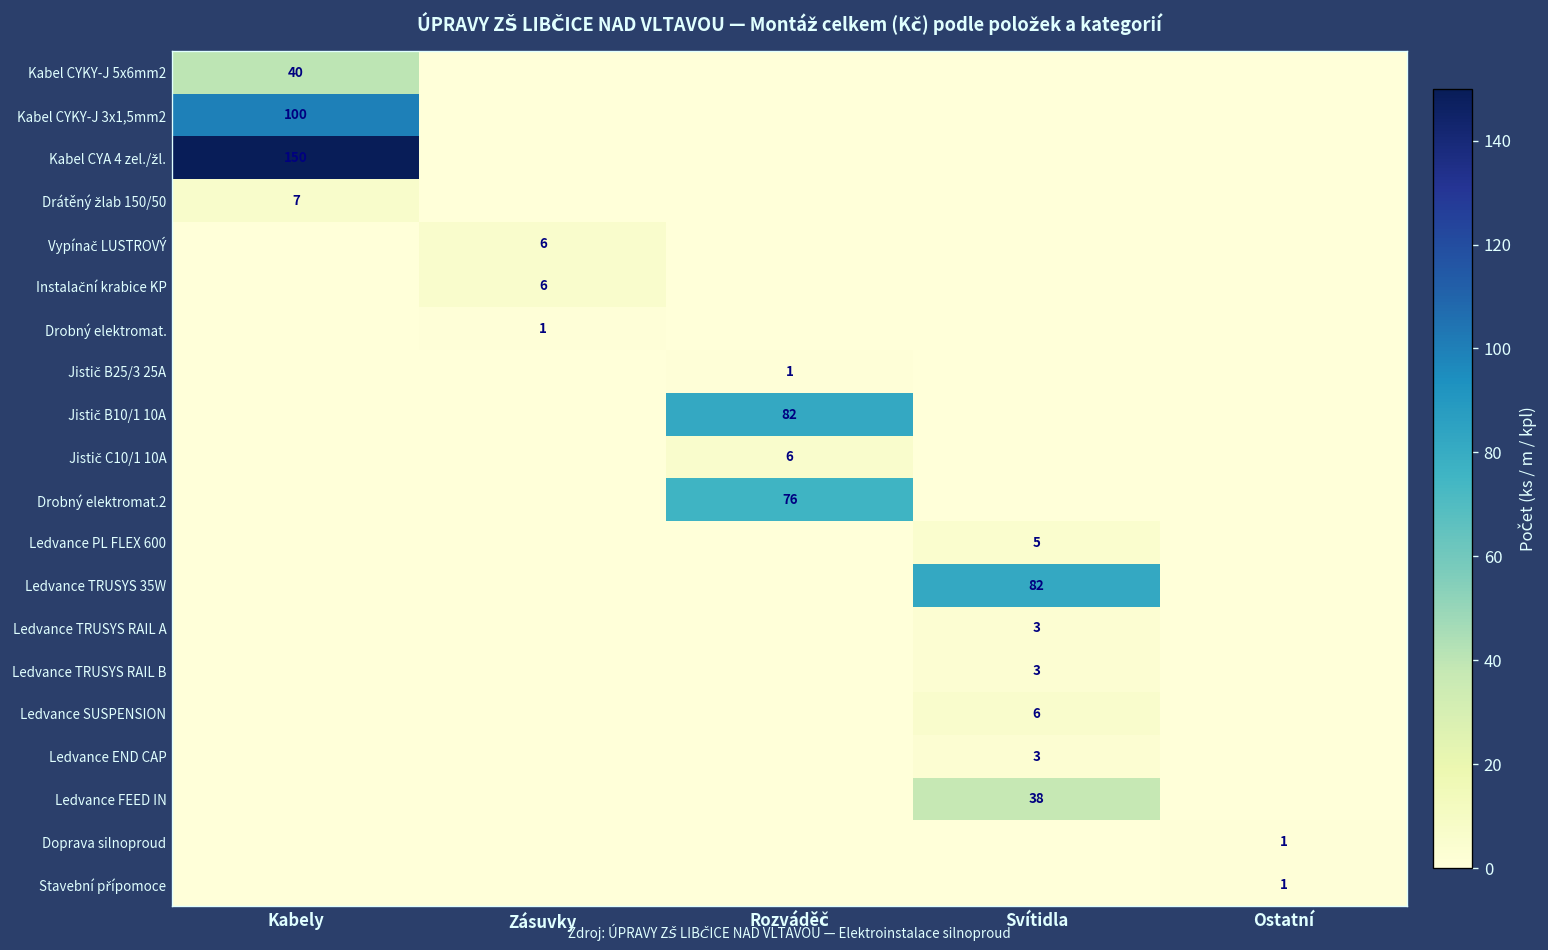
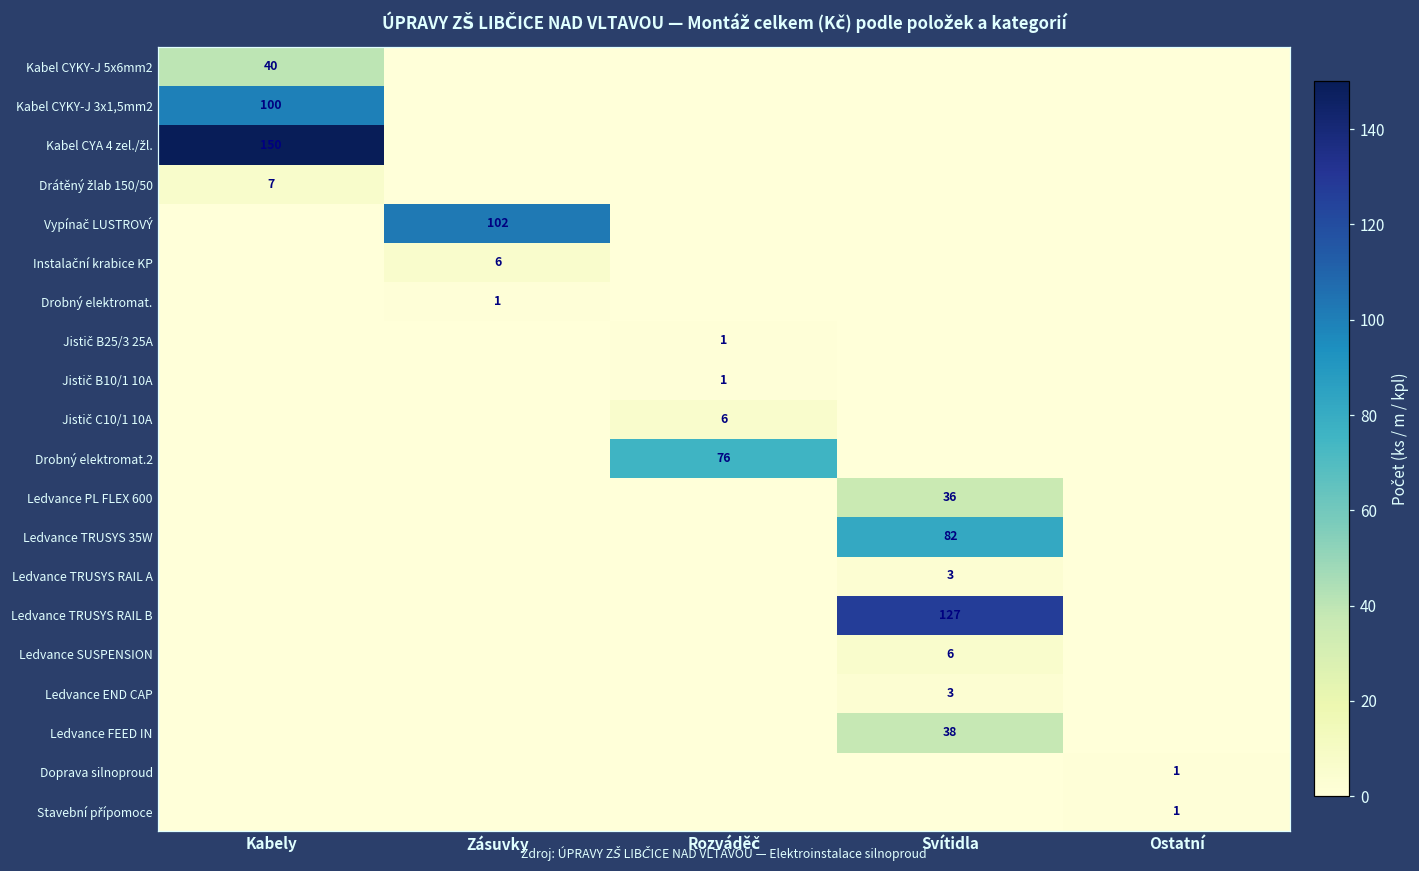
  {
    "Kabel CYKY-J 5x6mm2": {
      "Kabely": 40
    },
    "Kabel CYKY-J 3x1,5mm2": {
      "Kabely": 100
    },
    "Drátěný žlab 150/50": {
      "Kabely": 7
    },
    "Vypínač LUSTROVÝ": {
-     "Zásuvky": 6
+     "Zásuvky": 102
    },
    "Instalační krabice KP": {
      "Zásuvky": 6
    },
    "Drobný elektromat.": {
      "Zásuvky": 1
    },
    "Jistič B25/3 25A": {
      "Rozváděč": 1
    },
    "Jistič B10/1 10A": {
-     "Rozváděč": 82
+     "Rozváděč": 1
    },
    "Jistič C10/1 10A": {
      "Rozváděč": 6
    },
    "Drobný elektromat.2": {
      "Rozváděč": 76
    },
    "Ledvance PL FLEX 600": {
-     "Svítidla": 5
+     "Svítidla": 36
    },
    "Ledvance TRUSYS 35W": {
      "Svítidla": 82
    },
    "Ledvance TRUSYS RAIL A": {
      "Svítidla": 3
    },
    "Ledvance TRUSYS RAIL B": {
-     "Svítidla": 3
+     "Svítidla": 127
    },
    "Ledvance SUSPENSION": {
      "Svítidla": 6
    },
    "Ledvance END CAP": {
      "Svítidla": 3
    },
    "Ledvance FEED IN": {
      "Svítidla": 38
    },
    "Doprava silnoproud": {
      "Ostatní": 1
    },
    "Stavební přípomoce": {
      "Ostatní": 1
    }
  }
